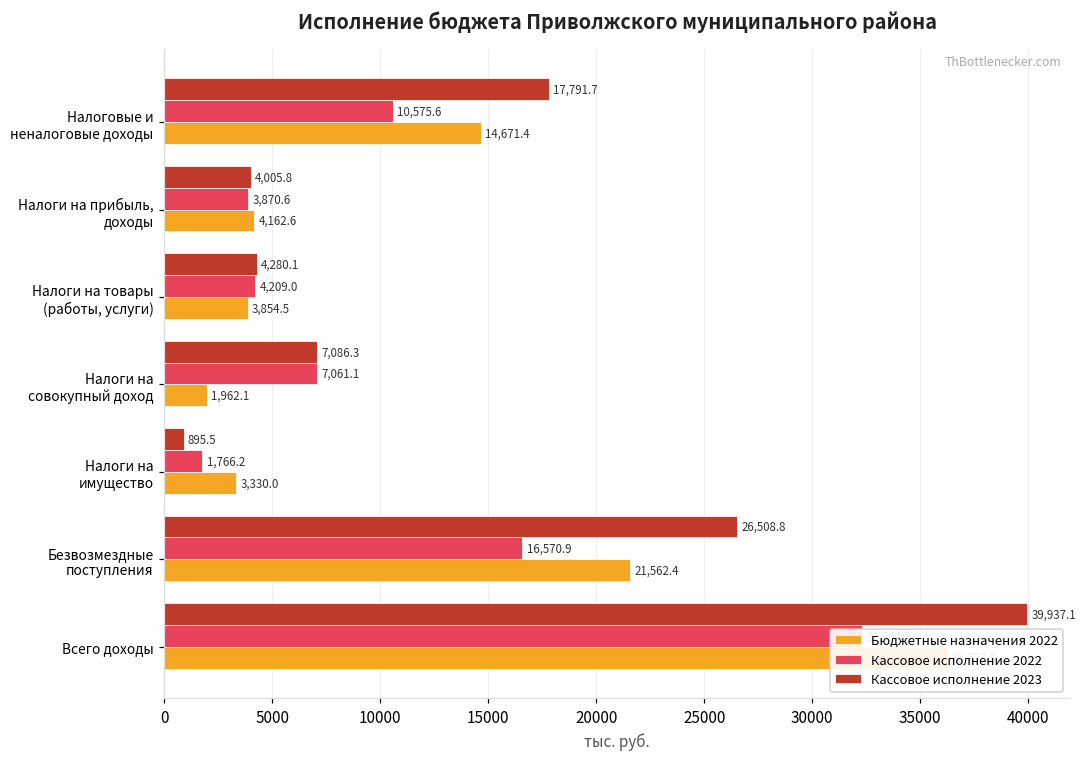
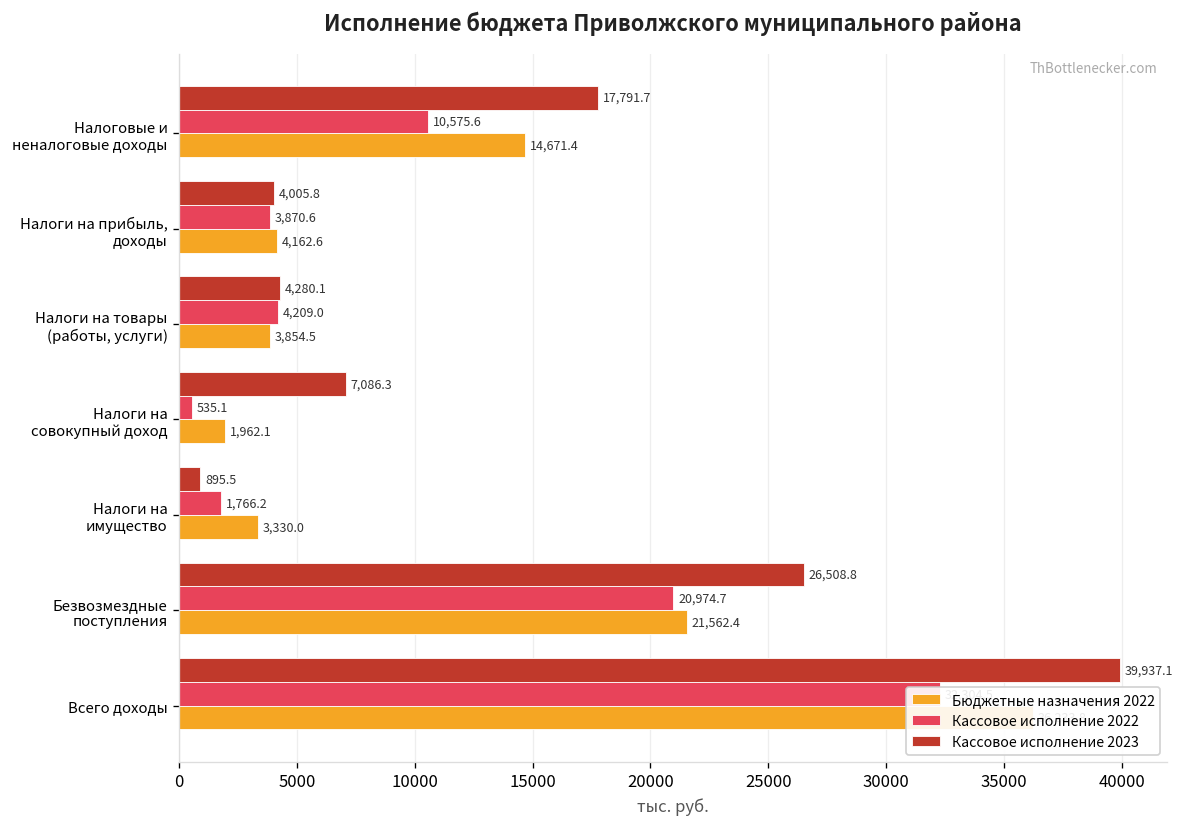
  {
    "Бюджетные назначения 2022": {
      "Налоговые и неналоговые доходы": "14,671.4",
      "Налоги на прибыль, доходы": "4,162.6",
      "Налоги на товары (работы, услуги)": "3,854.5",
      "Налоги на совокупный доход": "1,962.1",
      "Налоги на имущество": "3,330.0",
      "Безвозмездные поступления": "21,562.4"
    },
    "Кассовое исполнение 2022": {
      "Налоговые и неналоговые доходы": "10,575.6",
      "Налоги на прибыль, доходы": "3,870.6",
      "Налоги на товары (работы, услуги)": "4,209.0",
-     "Налоги на совокупный доход": "7,061.1",
+     "Налоги на совокупный доход": "535.1",
      "Налоги на имущество": "1,766.2",
-     "Безвозмездные поступления": "16,570.9"
+     "Безвозмездные поступления": "20,974.7"
    },
    "Кассовое исполнение 2023": {
      "Налоговые и неналоговые доходы": "17,791.7",
      "Налоги на прибыль, доходы": "4,005.8",
      "Налоги на товары (работы, услуги)": "4,280.1",
      "Налоги на совокупный доход": "7,086.3",
      "Налоги на имущество": "895.5",
      "Безвозмездные поступления": "26,508.8",
      "Всего доходы": "39,937.1"
    }
  }
